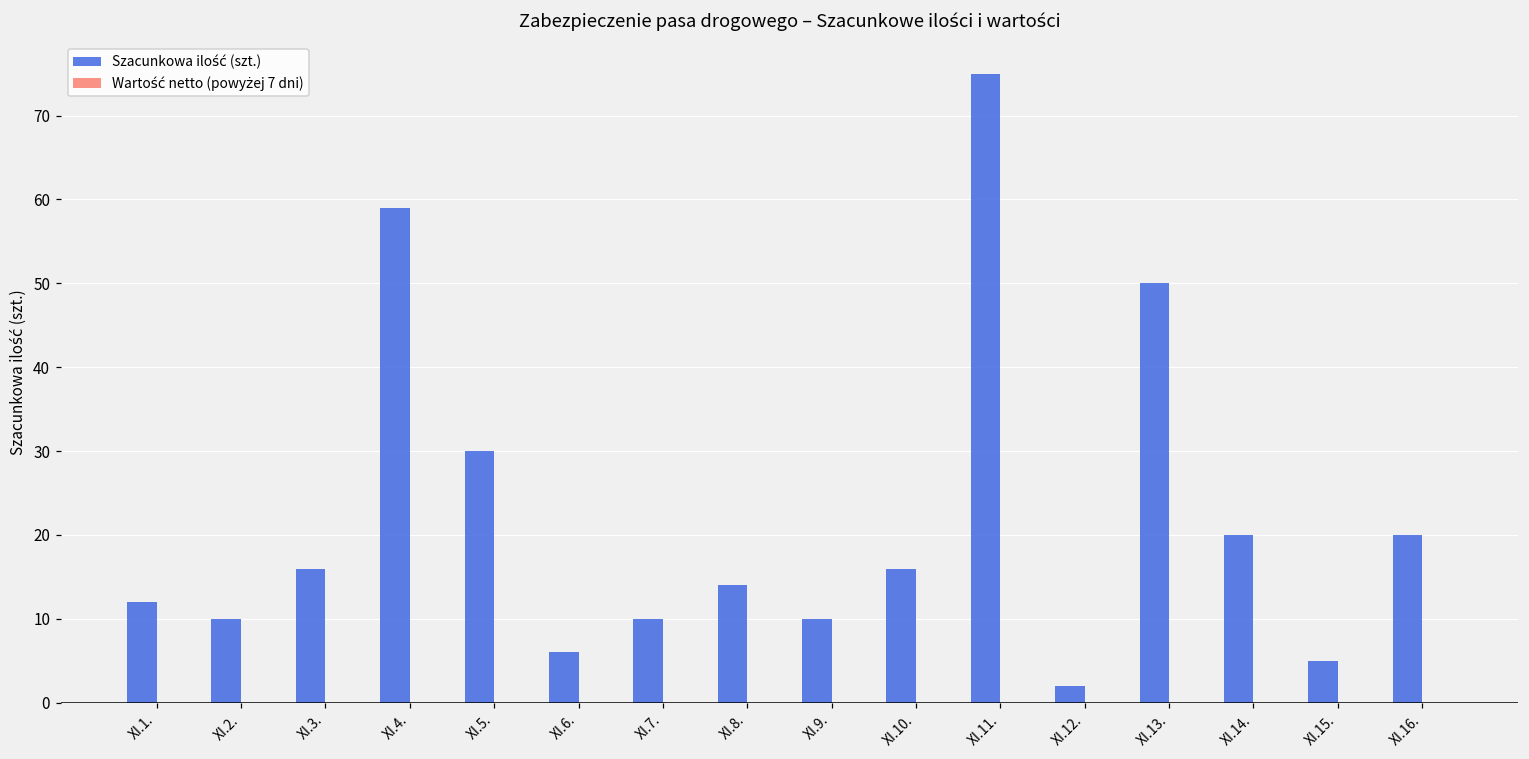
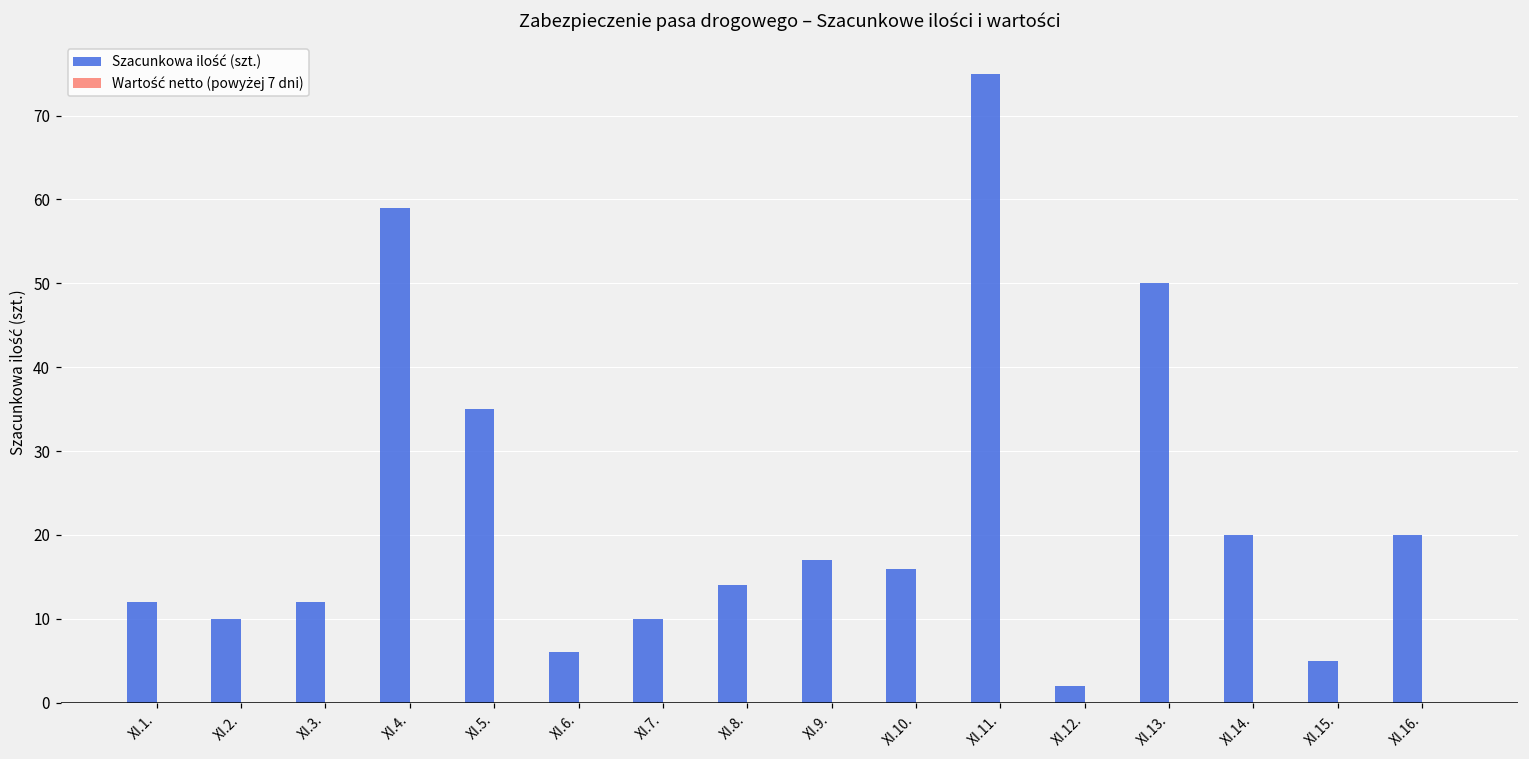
  {
    "Szacunkowa ilość (szt.)": {
      "XI.1.": 12,
      "XI.2.": 10,
-     "XI.3.": 16,
+     "XI.3.": 12,
      "XI.4.": 59,
-     "XI.5.": 30,
+     "XI.5.": 35,
      "XI.6.": 6,
      "XI.7.": 10,
      "XI.8.": 14,
-     "XI.9.": 10,
+     "XI.9.": 17,
      "XI.10.": 16,
      "XI.11.": 75,
      "XI.12.": 2,
      "XI.13.": 50,
      "XI.14.": 20,
      "XI.15.": 5,
      "XI.16.": 20
    },
    "Wartość netto (powyżej 7 dni)": {
      "XI.1.": 0,
      "XI.2.": 0,
      "XI.3.": 0,
      "XI.4.": 0,
      "XI.5.": 0,
      "XI.6.": 0,
      "XI.7.": 0,
      "XI.8.": 0,
      "XI.9.": 0,
      "XI.10.": 0,
      "XI.11.": 0,
      "XI.12.": 0,
      "XI.13.": 0,
      "XI.14.": 0,
      "XI.15.": 0,
      "XI.16.": 0
    }
  }
